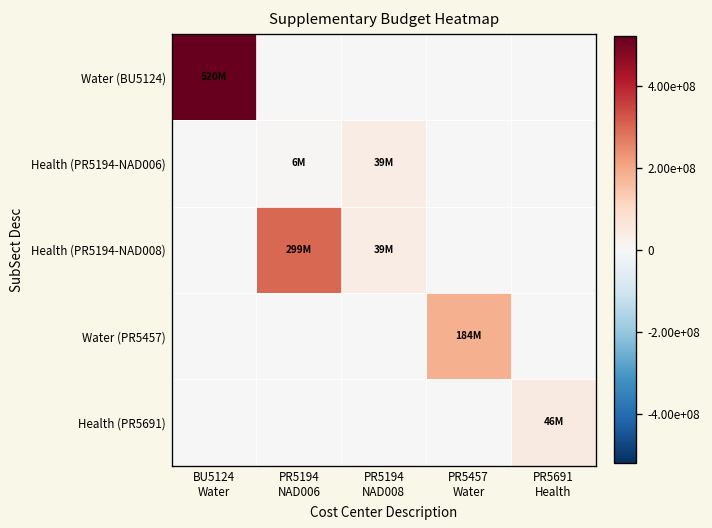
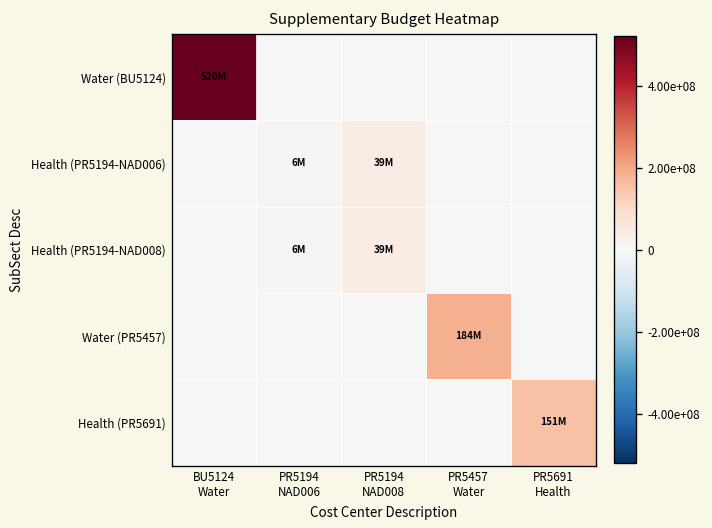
  {
    "Water (BU5124)": {
      "BU5124 Water": "520M"
    },
    "Health (PR5194-NAD006)": {
      "PR5194 NAD006": "6M",
      "PR5194 NAD008": "39M"
    },
    "Health (PR5194-NAD008)": {
-     "PR5194 NAD006": "299M",
+     "PR5194 NAD006": "6M",
      "PR5194 NAD008": "39M"
    },
    "Water (PR5457)": {
      "PR5457 Water": "184M"
    },
    "Health (PR5691)": {
-     "PR5691 Health": "46M"
+     "PR5691 Health": "151M"
    }
  }
